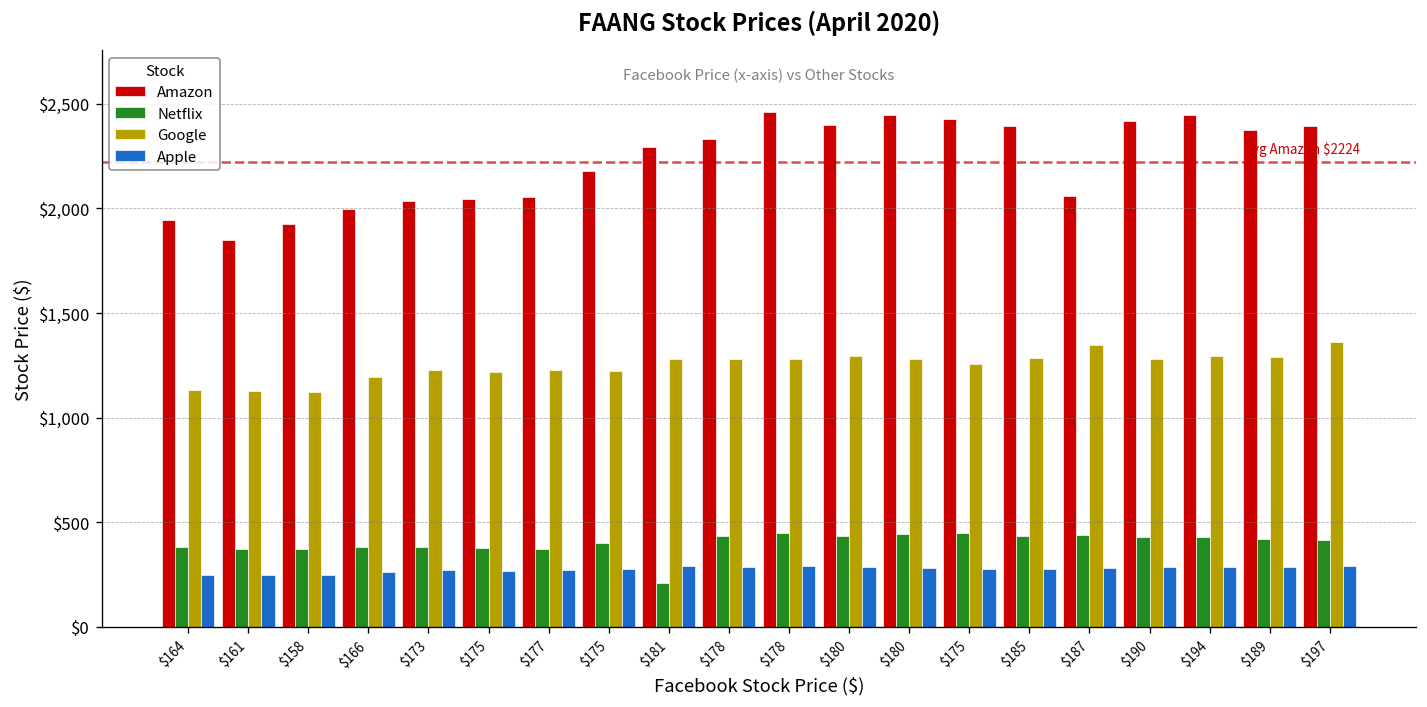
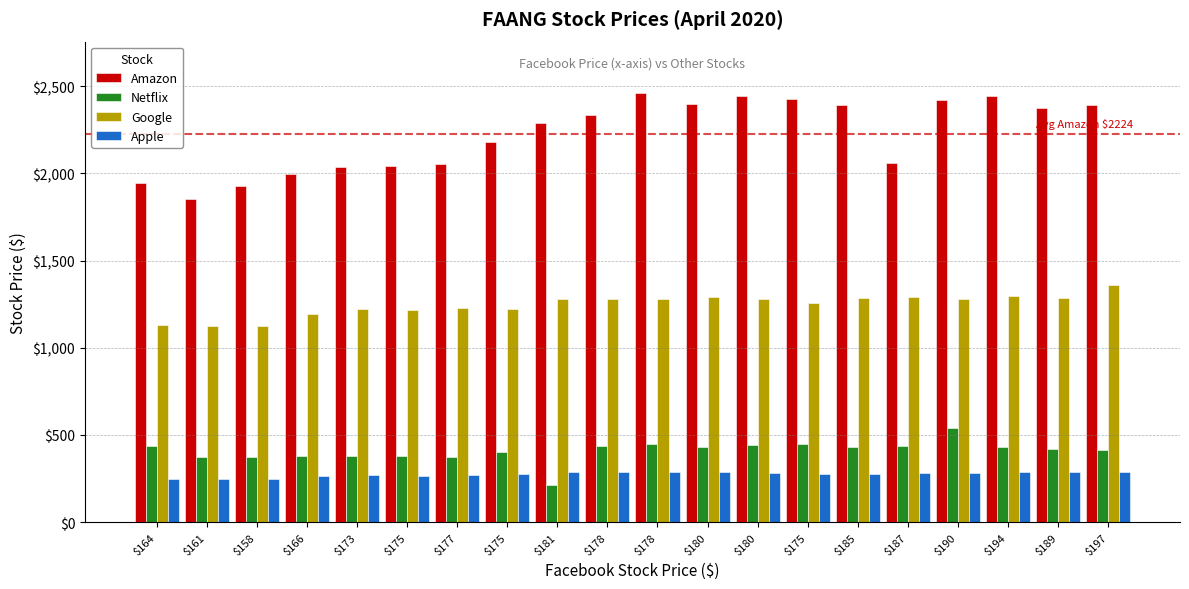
  {
    "Amazon": {
      "$164": "$1,950",
      "$161": "$1,850",
      "$158": "$1,930",
      "$166": "$2,000",
      "$173": "$2,040",
      "$177": "$2,050",
      "$181": "$2,290",
      "$185": "$2,390",
      "$187": "$2,060",
      "$190": "$2,420",
      "$194": "$2,450",
      "$197": "$2,390"
    },
    "Netflix": {
-     "$164": "$380",
+     "$164": "$430",
      "$161": "$370",
      "$158": "$370",
      "$166": "$380",
      "$173": "$380",
      "$177": "$370",
      "$181": "$210",
      "$185": "$430",
      "$187": "$440",
-     "$190": "$430",
+     "$190": "$540",
      "$194": "$430",
      "$189": "$420",
      "$197": "$420"
    },
    "Google": {
      "$164": "$1,130",
      "$161": "$1,130",
      "$158": "$1,120",
      "$166": "$1,200",
      "$173": "$1,230",
      "$177": "$1,230",
      "$181": "$1,280",
      "$185": "$1,290",
-     "$187": "$1,350",
+     "$187": "$1,290",
      "$190": "$1,280",
      "$194": "$1,300",
      "$189": "$1,290",
      "$197": "$1,360"
    },
    "Apple": {
      "$164": "$250",
      "$161": "$250",
      "$158": "$250",
      "$166": "$260",
      "$173": "$270",
      "$177": "$270",
      "$181": "$290",
      "$185": "$280",
      "$187": "$280",
      "$190": "$280",
      "$194": "$290",
      "$189": "$290",
      "$197": "$290"
    }
  }
